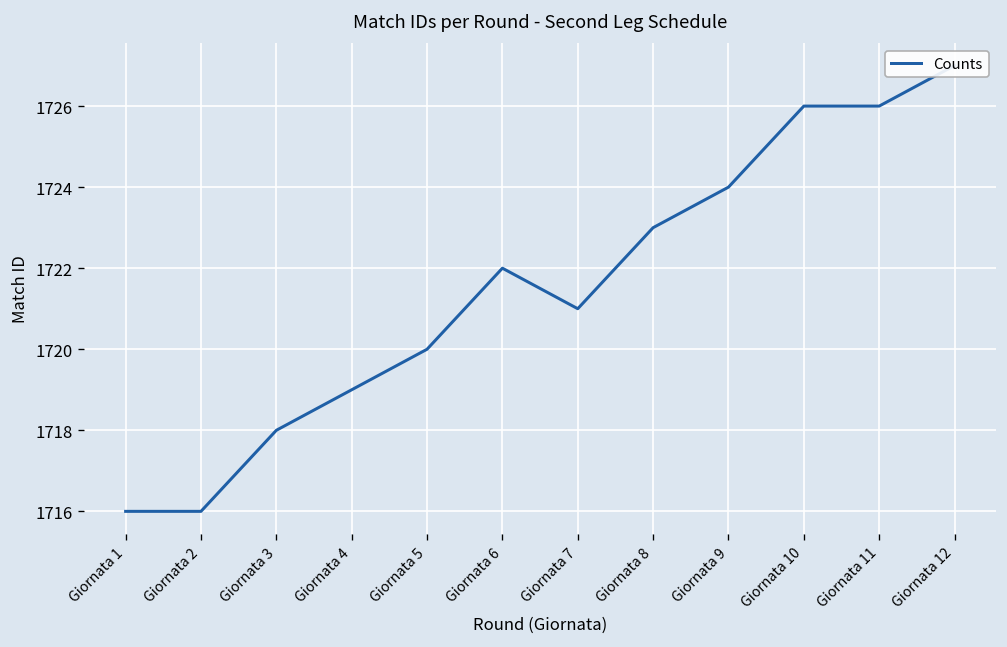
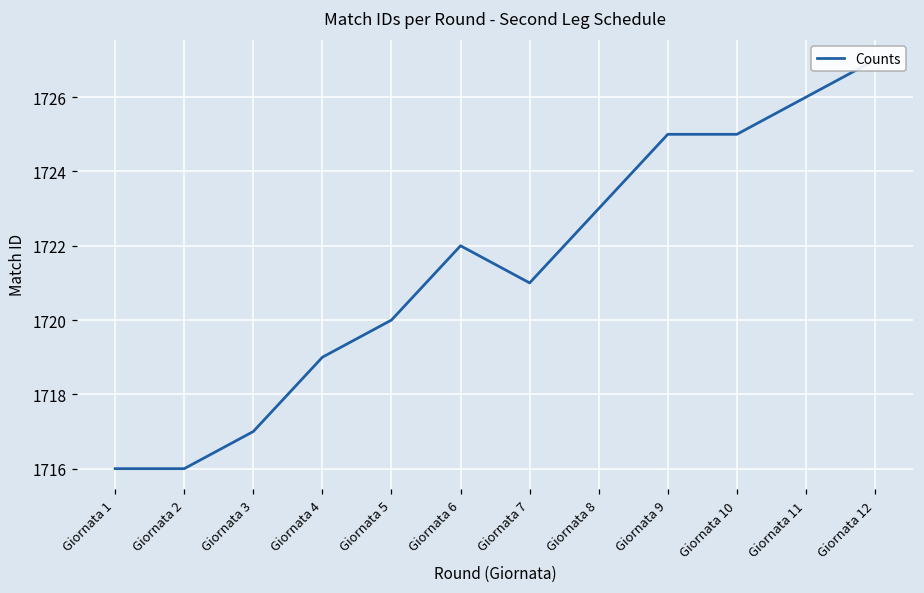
  {
    "Giornata 1": 1716,
    "Giornata 2": 1716,
-   "Giornata 3": 1718,
+   "Giornata 3": 1717,
    "Giornata 4": 1719,
    "Giornata 5": 1720,
    "Giornata 6": 1722,
    "Giornata 7": 1721,
    "Giornata 8": 1723,
-   "Giornata 9": 1724,
-   "Giornata 10": 1726,
+   "Giornata 9": 1725,
+   "Giornata 10": 1725,
    "Giornata 11": 1726
  }
